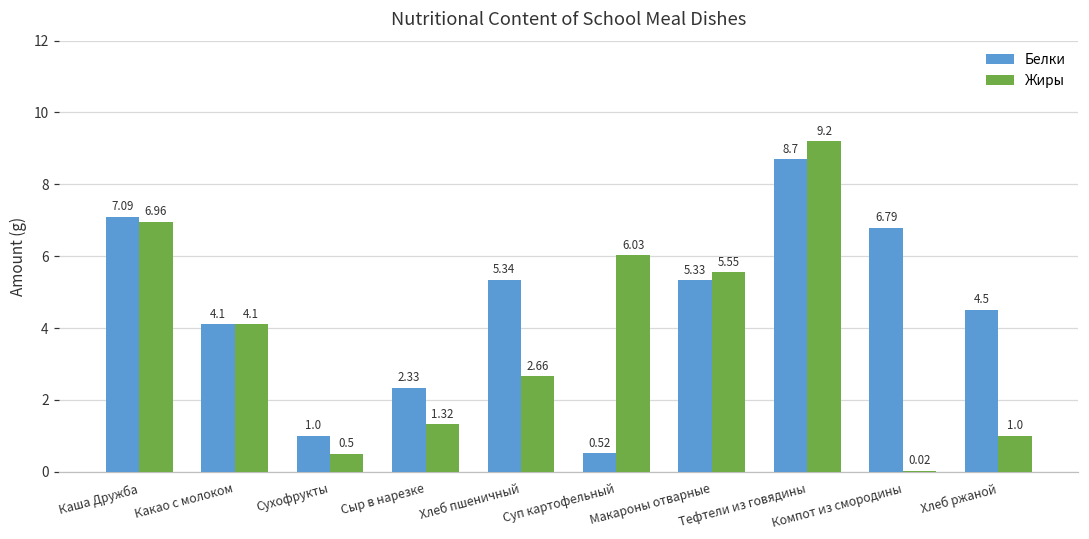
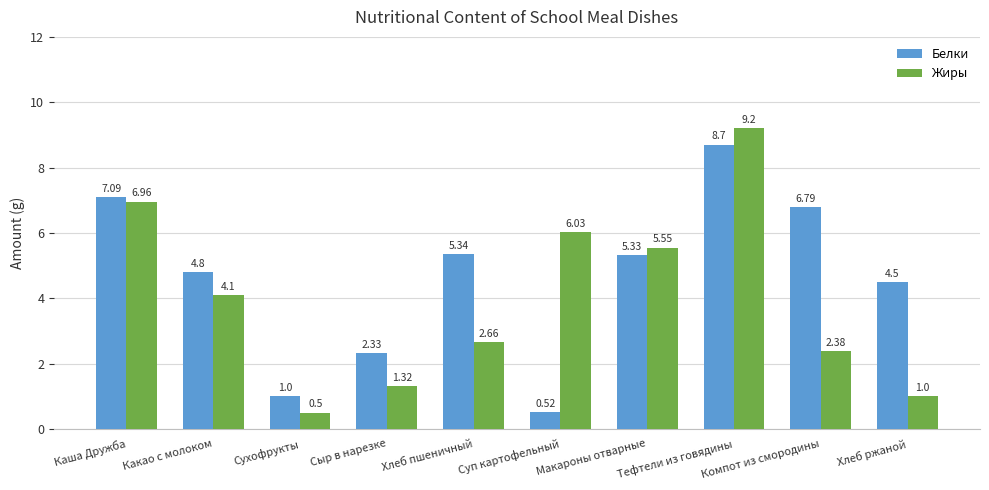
  {
    "Белки": {
      "Каша Дружба": 7.09,
-     "Какао с молоком": 4.1,
+     "Какао с молоком": 4.8,
      "Сухофрукты": 1.0,
      "Сыр в нарезке": 2.33,
      "Хлеб пшеничный": 5.34,
      "Суп картофельный": 0.52,
      "Макароны отварные": 5.33,
      "Тефтели из говядины": 8.7,
      "Компот из смородины": 6.79,
      "Хлеб ржаной": 4.5
    },
    "Жиры": {
      "Каша Дружба": 6.96,
      "Какао с молоком": 4.1,
      "Сухофрукты": 0.5,
      "Сыр в нарезке": 1.32,
      "Хлеб пшеничный": 2.66,
      "Суп картофельный": 6.03,
      "Макароны отварные": 5.55,
      "Тефтели из говядины": 9.2,
-     "Компот из смородины": 0.02,
+     "Компот из смородины": 2.38,
      "Хлеб ржаной": 1.0
    }
  }
